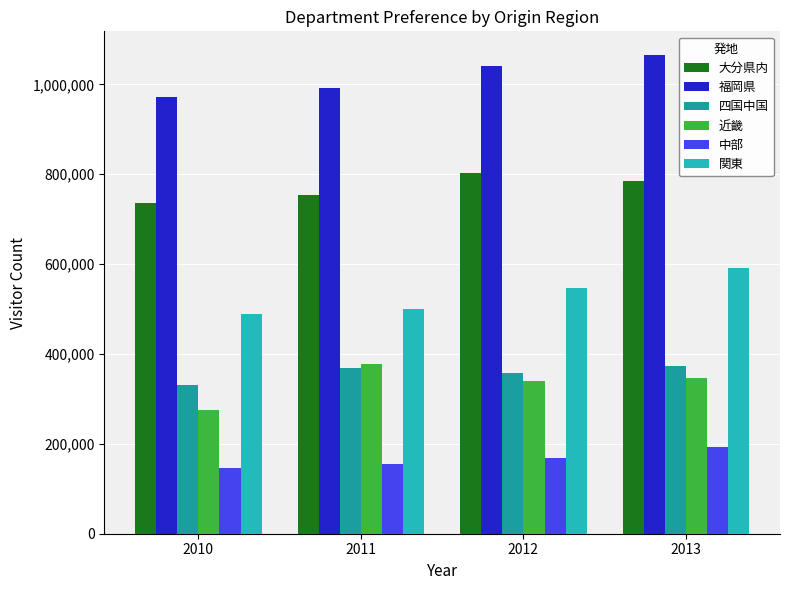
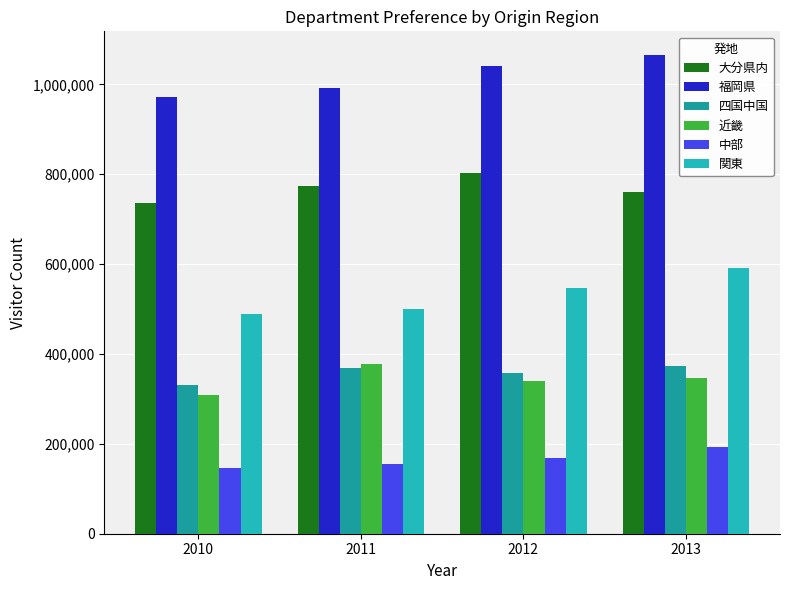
  {
    "大分県内": {
      "2010": "740,000",
-     "2011": "750,000",
+     "2011": "770,000",
      "2012": "800,000",
-     "2013": "790,000"
+     "2013": "760,000"
    },
    "近畿": {
-     "2010": "280,000",
+     "2010": "310,000",
      "2011": "380,000",
      "2012": "340,000",
      "2013": "350,000"
    }
  }
